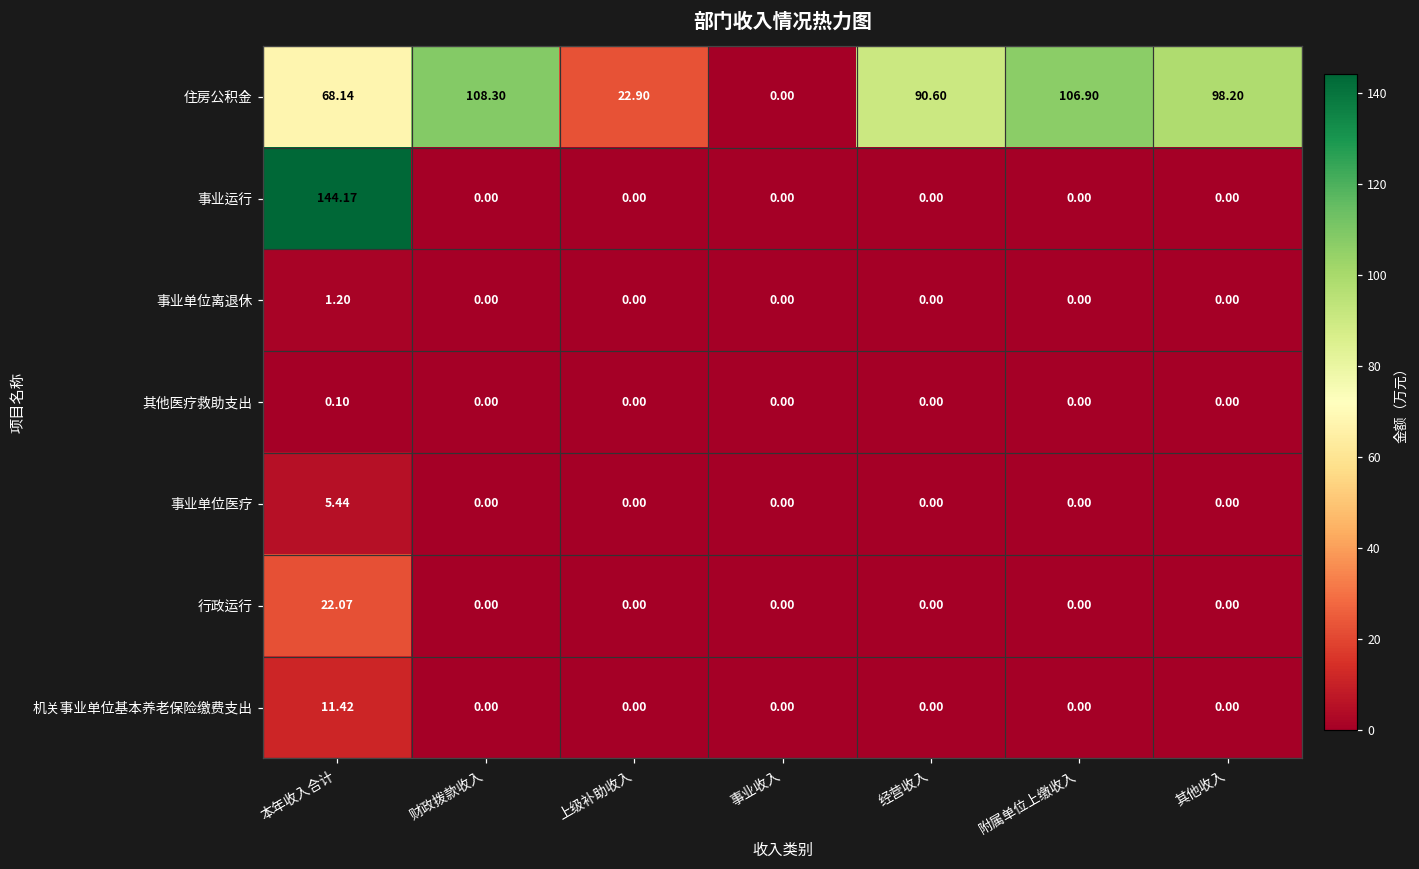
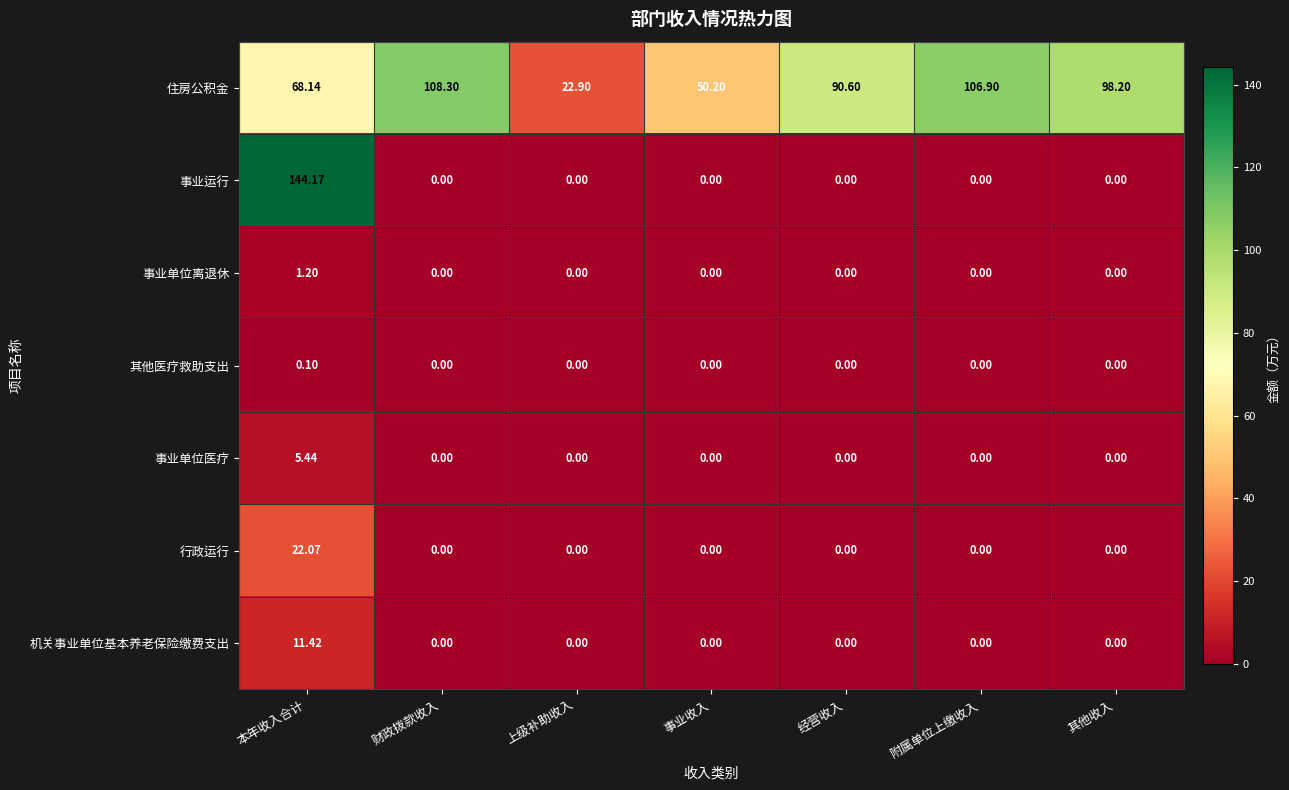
  {
    "住房公积金": {
      "本年收入合计": 68.14,
      "财政拨款收入": 108.30,
      "上级补助收入": 22.90,
-     "事业收入": 0.00,
+     "事业收入": 50.20,
      "经营收入": 90.60,
      "附属单位上缴收入": 106.90,
      "其他收入": 98.20
    },
    "事业运行": {
      "本年收入合计": 144.17,
      "财政拨款收入": 0.00,
      "上级补助收入": 0.00,
      "事业收入": 0.00,
      "经营收入": 0.00,
      "附属单位上缴收入": 0.00,
      "其他收入": 0.00
    },
    "事业单位离退休": {
      "本年收入合计": 1.20,
      "财政拨款收入": 0.00,
      "上级补助收入": 0.00,
      "事业收入": 0.00,
      "经营收入": 0.00,
      "附属单位上缴收入": 0.00,
      "其他收入": 0.00
    },
    "其他医疗救助支出": {
      "本年收入合计": 0.10,
      "财政拨款收入": 0.00,
      "上级补助收入": 0.00,
      "事业收入": 0.00,
      "经营收入": 0.00,
      "附属单位上缴收入": 0.00,
      "其他收入": 0.00
    },
    "事业单位医疗": {
      "本年收入合计": 5.44,
      "财政拨款收入": 0.00,
      "上级补助收入": 0.00,
      "事业收入": 0.00,
      "经营收入": 0.00,
      "附属单位上缴收入": 0.00,
      "其他收入": 0.00
    },
    "行政运行": {
      "本年收入合计": 22.07,
      "财政拨款收入": 0.00,
      "上级补助收入": 0.00,
      "事业收入": 0.00,
      "经营收入": 0.00,
      "附属单位上缴收入": 0.00,
      "其他收入": 0.00
    },
    "机关事业单位基本养老保险缴费支出": {
      "本年收入合计": 11.42,
      "财政拨款收入": 0.00,
      "上级补助收入": 0.00,
      "事业收入": 0.00,
      "经营收入": 0.00,
      "附属单位上缴收入": 0.00,
      "其他收入": 0.00
    }
  }
